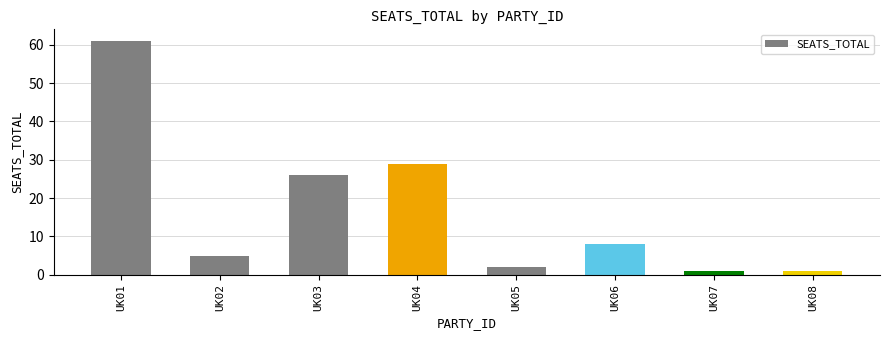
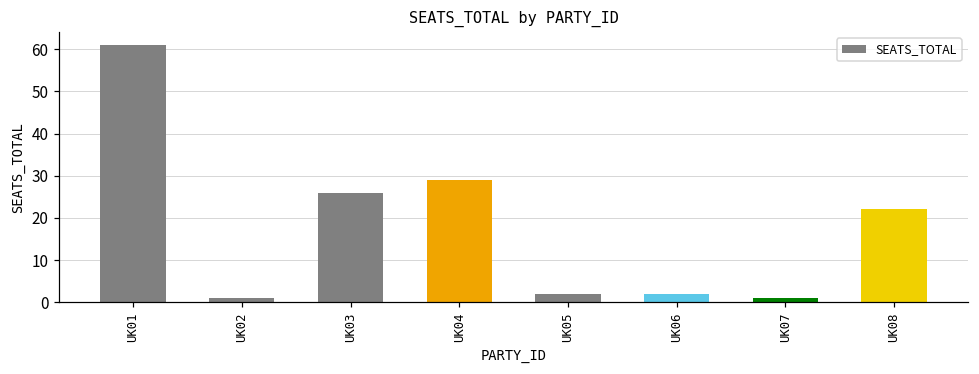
  {
    "UK01": 61,
-   "UK02": 5,
+   "UK02": 1,
    "UK03": 26,
    "UK04": 29,
    "UK05": 2,
-   "UK06": 8,
+   "UK06": 2,
    "UK07": 1,
-   "UK08": 1
+   "UK08": 22
  }
